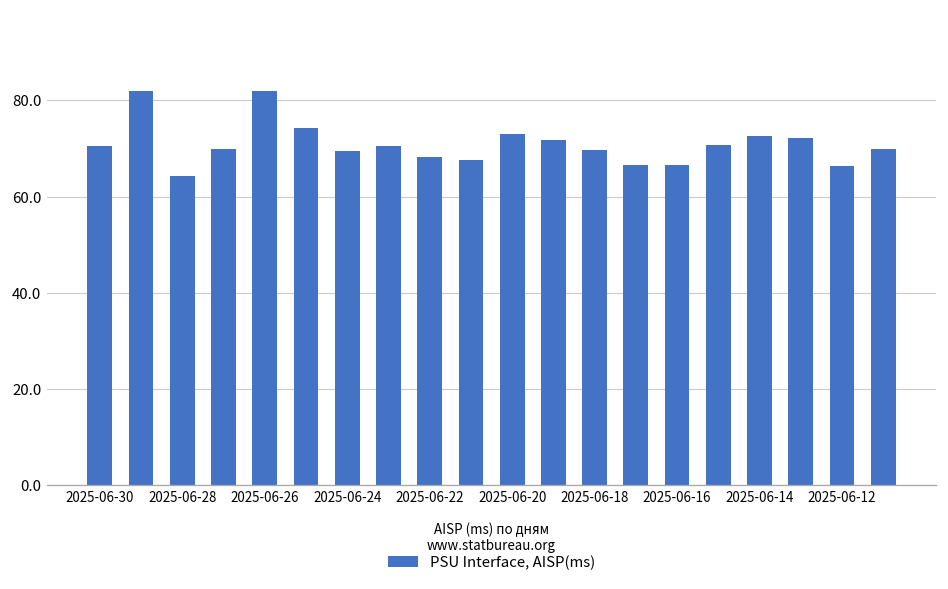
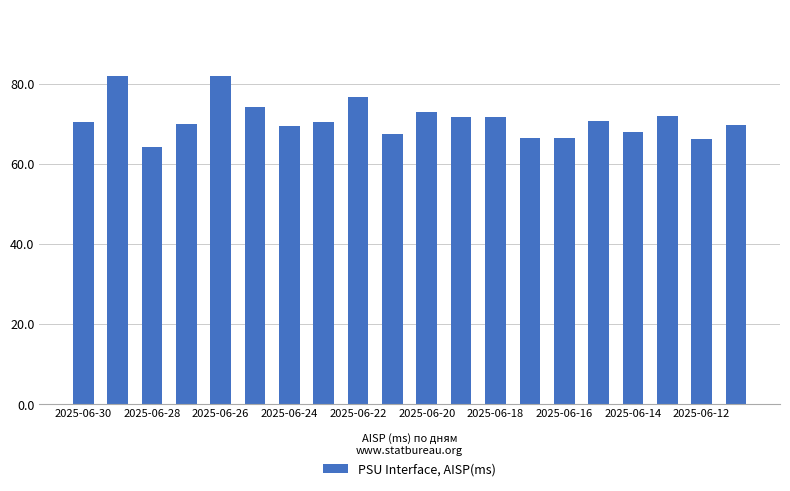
  {
    "2025-06-30": 71,
    "2025-06-28": 64,
    "2025-06-26": 82,
    "2025-06-24": 70,
-   "2025-06-22": 68,
+   "2025-06-22": 77,
    "2025-06-20": 73,
-   "2025-06-18": 70,
+   "2025-06-18": 72,
    "2025-06-16": 67,
-   "2025-06-14": 73,
+   "2025-06-14": 68,
    "2025-06-12": 66
  }
